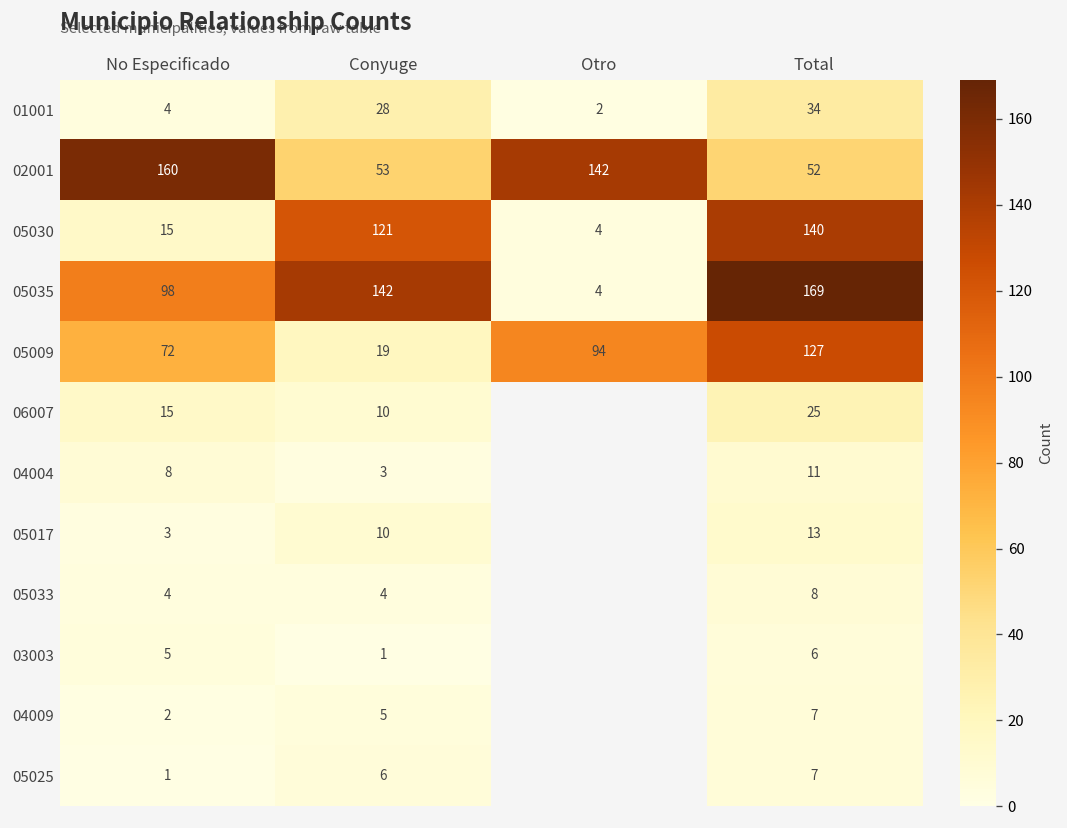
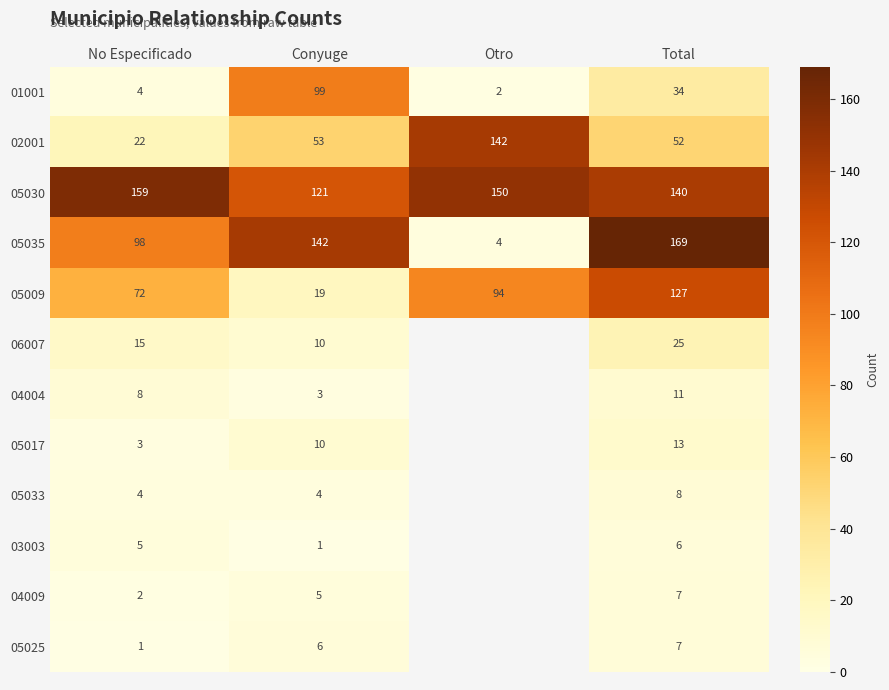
  {
    "01001": {
      "No Especificado": 4,
-     "Conyuge": 28,
+     "Conyuge": 99,
      "Otro": 2,
      "Total": 34
    },
    "02001": {
-     "No Especificado": 160,
+     "No Especificado": 22,
      "Conyuge": 53,
      "Otro": 142,
      "Total": 52
    },
    "05030": {
-     "No Especificado": 15,
+     "No Especificado": 159,
      "Conyuge": 121,
-     "Otro": 4,
+     "Otro": 150,
      "Total": 140
    },
    "05035": {
      "No Especificado": 98,
      "Conyuge": 142,
      "Otro": 4,
      "Total": 169
    },
    "05009": {
      "No Especificado": 72,
      "Conyuge": 19,
      "Otro": 94,
      "Total": 127
    },
    "06007": {
      "No Especificado": 15,
      "Conyuge": 10,
      "Total": 25
    },
    "04004": {
      "No Especificado": 8,
      "Conyuge": 3,
      "Total": 11
    },
    "05017": {
      "No Especificado": 3,
      "Conyuge": 10,
      "Total": 13
    },
    "05033": {
      "No Especificado": 4,
      "Conyuge": 4,
      "Total": 8
    },
    "03003": {
      "No Especificado": 5,
      "Conyuge": 1,
      "Total": 6
    },
    "04009": {
      "No Especificado": 2,
      "Conyuge": 5,
      "Total": 7
    },
    "05025": {
      "No Especificado": 1,
      "Conyuge": 6,
      "Total": 7
    }
  }
